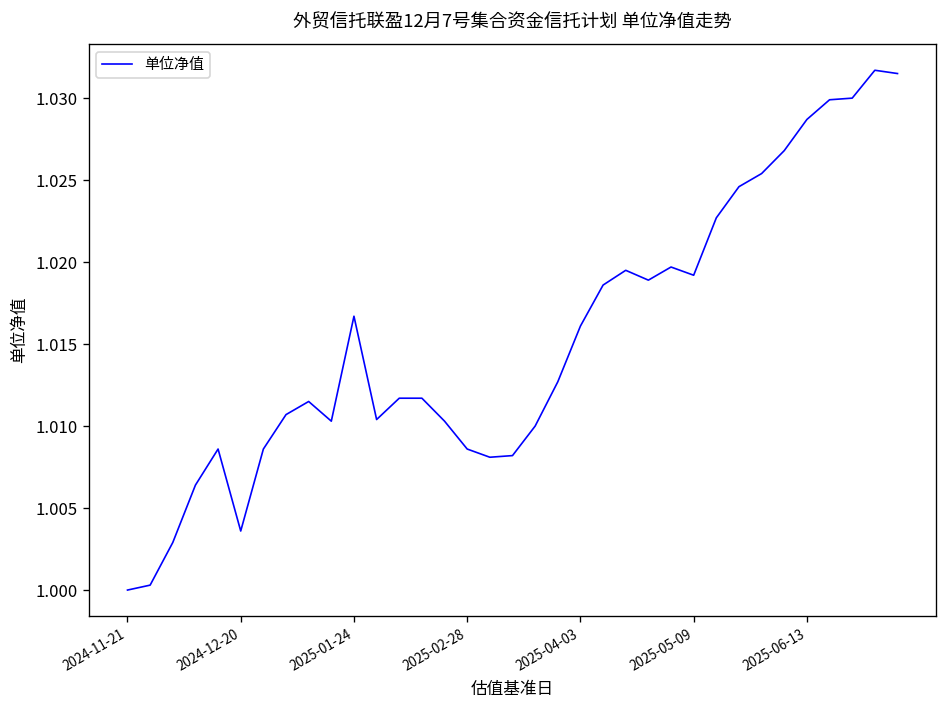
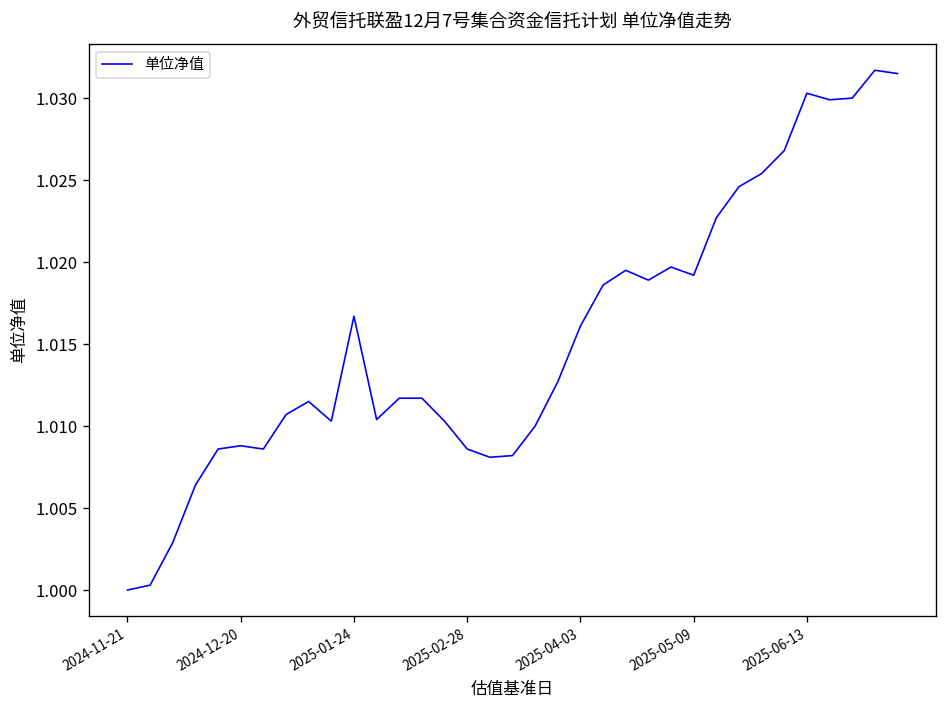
  {
    "2024-11-21": 1.0000,
-   "2024-12-20": 1.0036,
+   "2024-12-20": 1.0088,
    "2025-01-24": 1.0167,
    "2025-02-28": 1.0086,
    "2025-04-03": 1.0161,
    "2025-05-09": 1.0192,
-   "2025-06-13": 1.0287
+   "2025-06-13": 1.0303
  }
